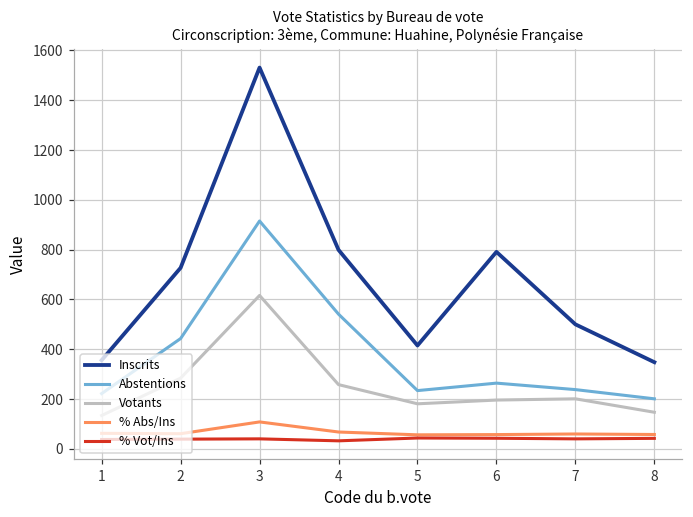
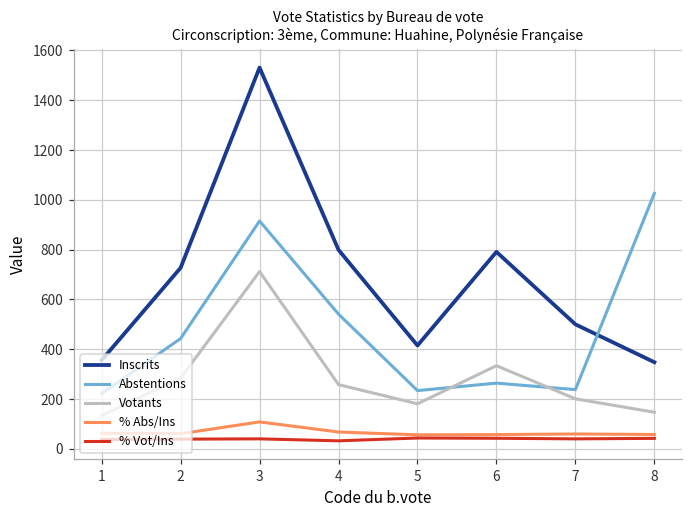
  {
    "Inscrits": {
      "1": 360,
      "2": 730,
      "3": 1530,
      "4": 800,
      "5": 420,
      "6": 790,
      "7": 500,
      "8": 350
    },
    "Abstentions": {
      "2": 440,
      "3": 920,
      "4": 540,
      "5": 230,
      "6": 260,
      "7": 240,
-     "8": 200
+     "8": 1030
    },
    "Votants": {
-     "3": 620,
+     "3": 710,
      "4": 260,
      "5": 180,
-     "6": 200,
+     "6": 330,
      "7": 200,
      "8": 150
    },
    "% Abs/Ins": {
      "3": 110,
      "4": 70,
      "5": 60,
      "6": 60,
      "7": 60,
      "8": 60
    },
    "% Vot/Ins": {
      "3": 40,
      "4": 30,
      "5": 40,
      "6": 40,
      "7": 40,
      "8": 40
    }
  }
